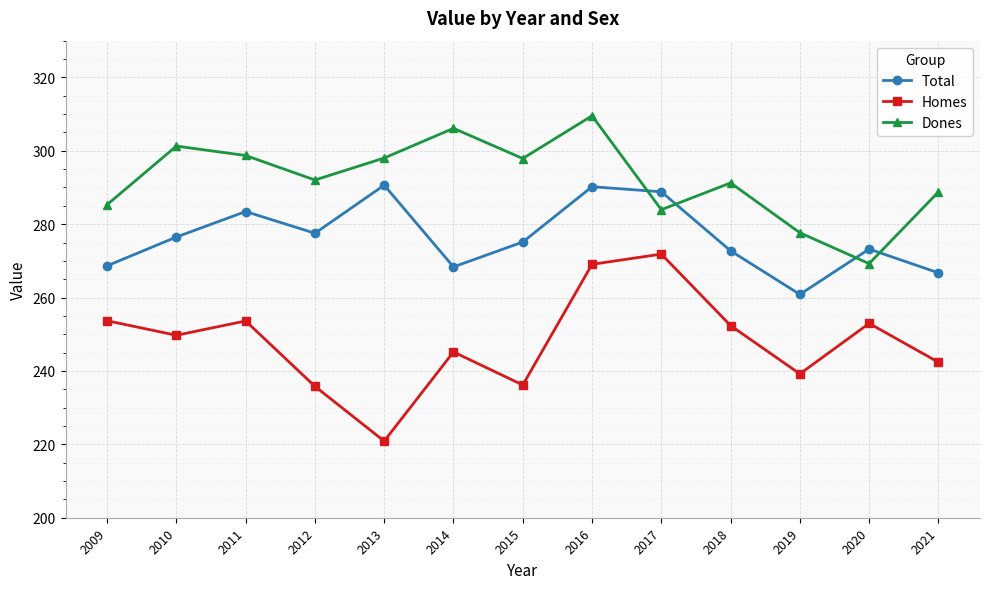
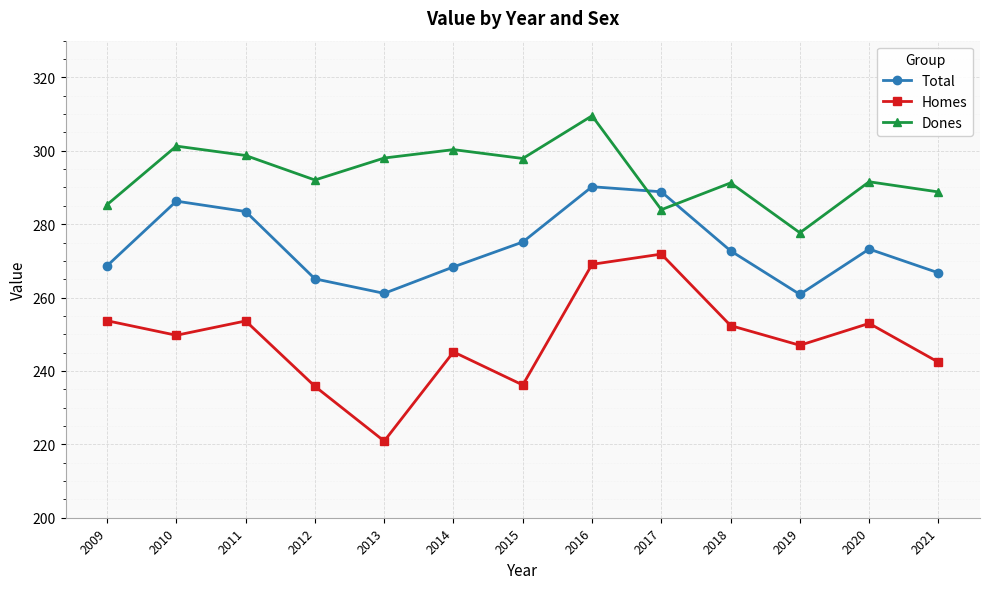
  {
    "Total": {
      "2009": 269,
-     "2010": 276,
+     "2010": 286,
      "2011": 283,
-     "2012": 278,
-     "2013": 291,
+     "2012": 265,
+     "2013": 261,
      "2014": 268,
      "2015": 275,
      "2016": 290,
      "2017": 289,
      "2018": 273,
      "2019": 261,
      "2020": 273,
      "2021": 267
    },
    "Homes": {
      "2009": 254,
      "2010": 250,
      "2011": 254,
      "2012": 236,
      "2013": 221,
      "2014": 245,
      "2015": 236,
      "2016": 269,
      "2017": 272,
      "2018": 252,
-     "2019": 239,
+     "2019": 247,
      "2020": 253,
      "2021": 242
    },
    "Dones": {
      "2009": 285,
      "2010": 301,
      "2011": 299,
      "2012": 292,
      "2013": 298,
-     "2014": 306,
+     "2014": 300,
      "2015": 298,
      "2016": 310,
      "2017": 284,
      "2018": 291,
      "2019": 278,
-     "2020": 269,
+     "2020": 292,
      "2021": 289
    }
  }
